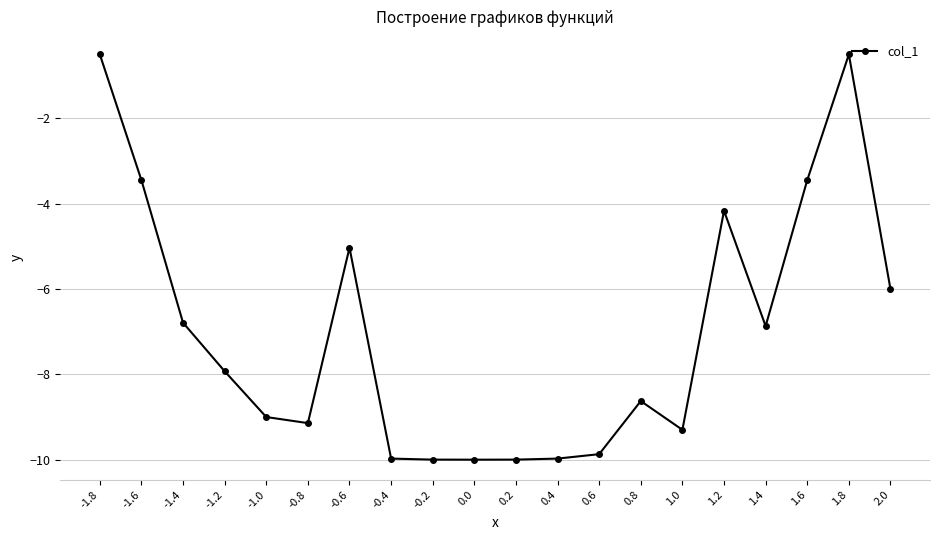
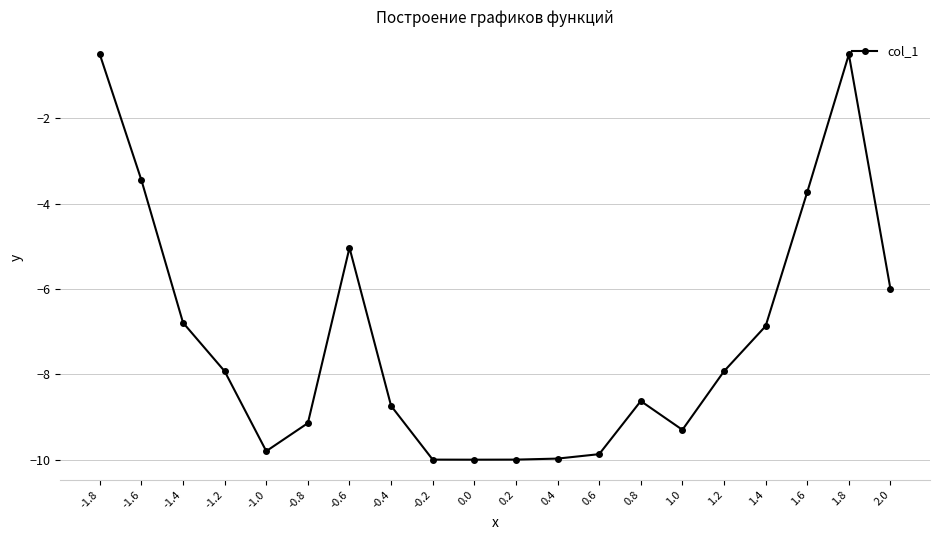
  {
    "-1.8": -0.5,
    "-1.6": -3.4,
    "-1.4": -6.8,
    "-1.2": -7.9,
-   "-1.0": -9.0,
+   "-1.0": -9.8,
    "-0.8": -9.1,
    "-0.6": -5.0,
-   "-0.4": -10.0,
+   "-0.4": -8.7,
    "-0.2": -10.0,
    "0.0": -10.0,
    "0.2": -10.0,
    "0.4": -10.0,
    "0.6": -9.9,
    "0.8": -8.6,
    "1.0": -9.3,
-   "1.2": -4.2,
+   "1.2": -7.9,
    "1.4": -6.9,
-   "1.6": -3.4,
+   "1.6": -3.7,
    "1.8": -0.5,
    "2.0": -6.0
  }
